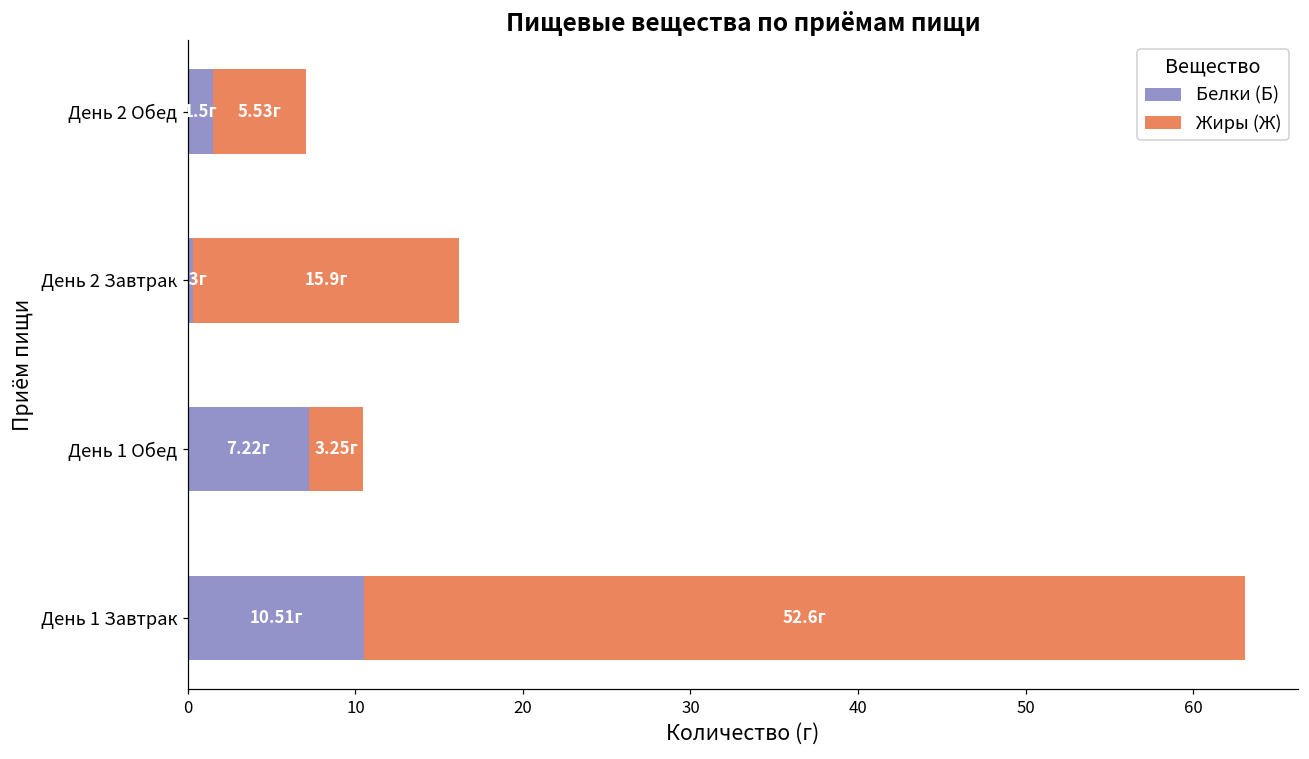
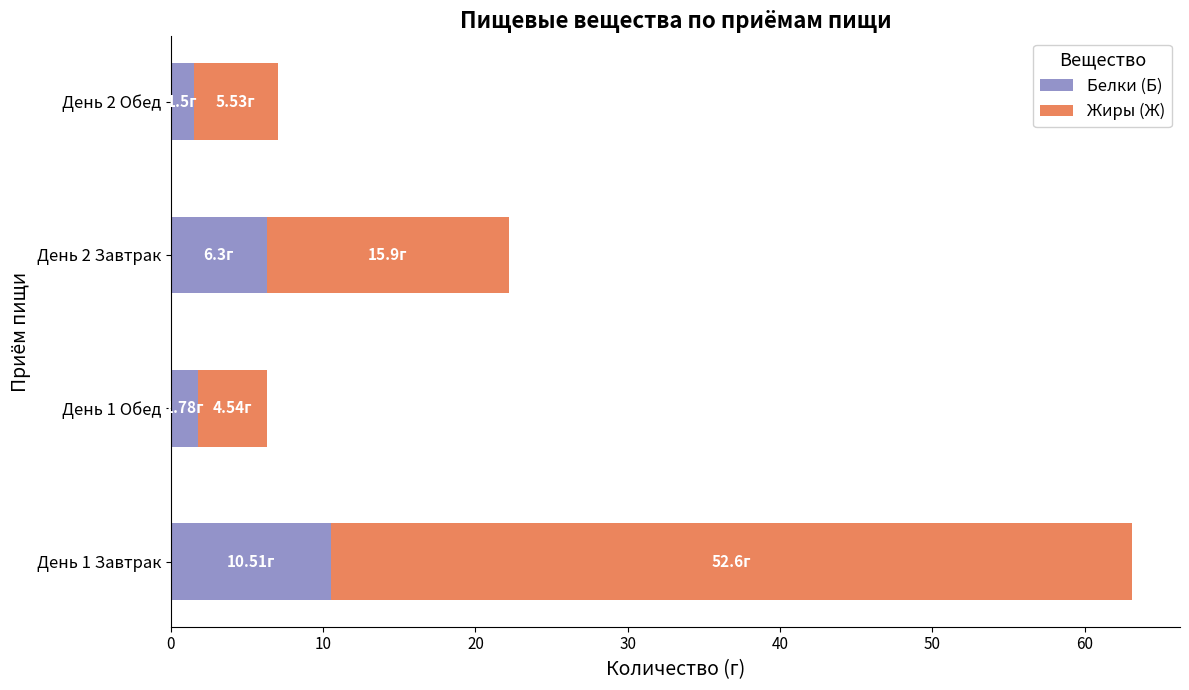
  {
    "Белки (Б)": {
      "День 2 Обед": "1.5г",
-     "День 2 Завтрак": "0.3г",
-     "День 1 Обед": "7.22г",
+     "День 2 Завтрак": "6.3г",
+     "День 1 Обед": "1.78г",
      "День 1 Завтрак": "10.51г"
    },
    "Жиры (Ж)": {
      "День 2 Обед": "5.53г",
      "День 2 Завтрак": "15.9г",
-     "День 1 Обед": "3.25г",
+     "День 1 Обед": "4.54г",
      "День 1 Завтрак": "52.6г"
    }
  }
